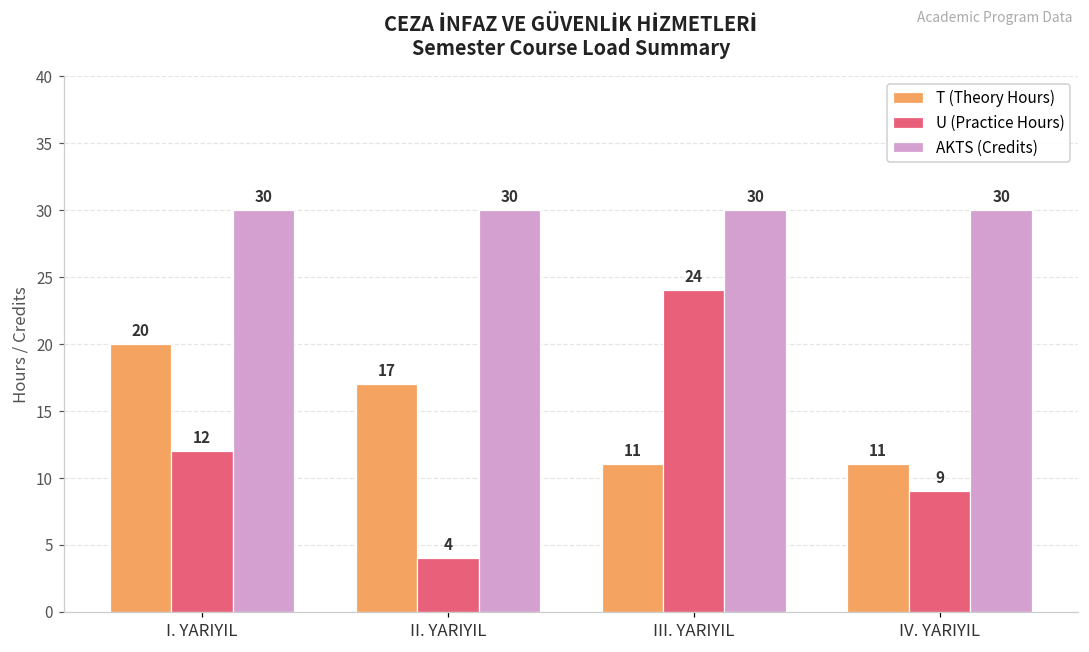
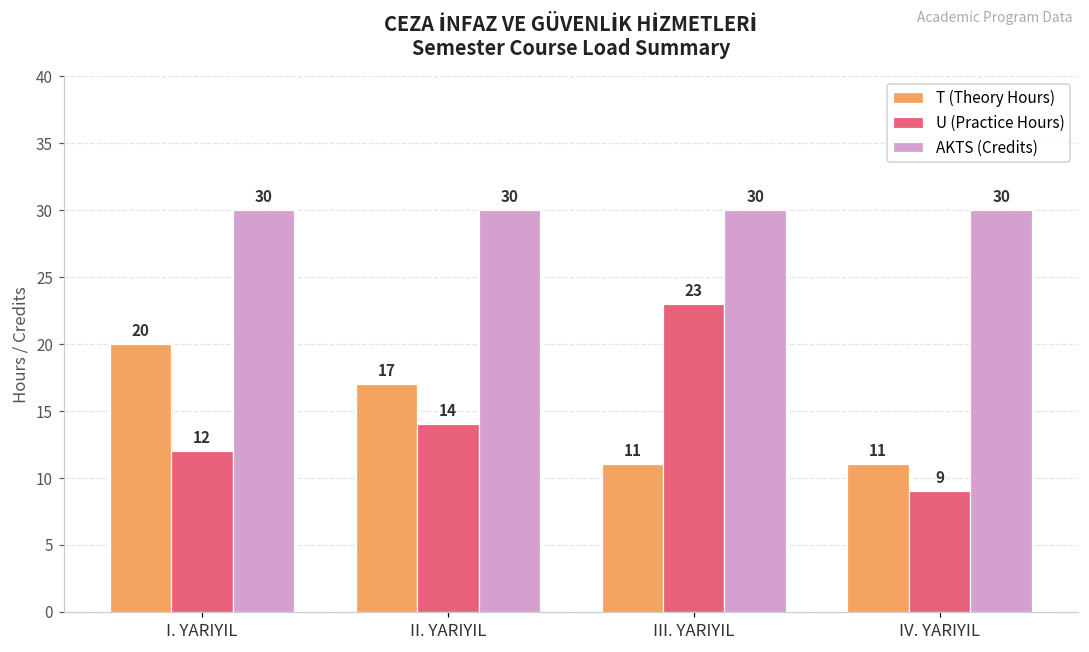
  {
    "T (Theory Hours)": {
      "I. YARIYIL": 20,
      "II. YARIYIL": 17,
      "III. YARIYIL": 11,
      "IV. YARIYIL": 11
    },
    "U (Practice Hours)": {
      "I. YARIYIL": 12,
-     "II. YARIYIL": 4,
-     "III. YARIYIL": 24,
+     "II. YARIYIL": 14,
+     "III. YARIYIL": 23,
      "IV. YARIYIL": 9
    },
    "AKTS (Credits)": {
      "I. YARIYIL": 30,
      "II. YARIYIL": 30,
      "III. YARIYIL": 30,
      "IV. YARIYIL": 30
    }
  }
